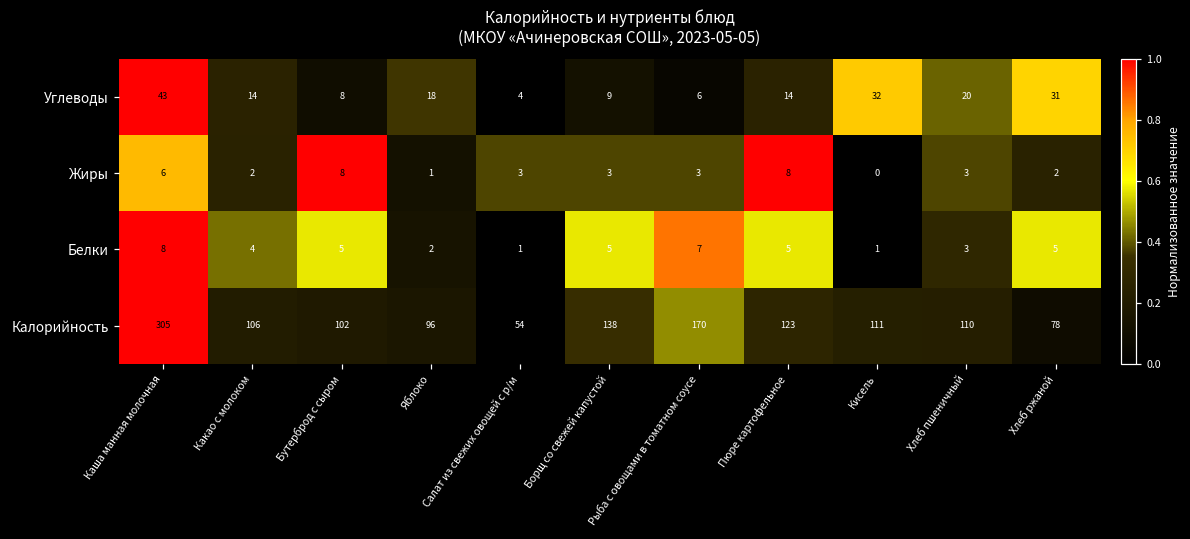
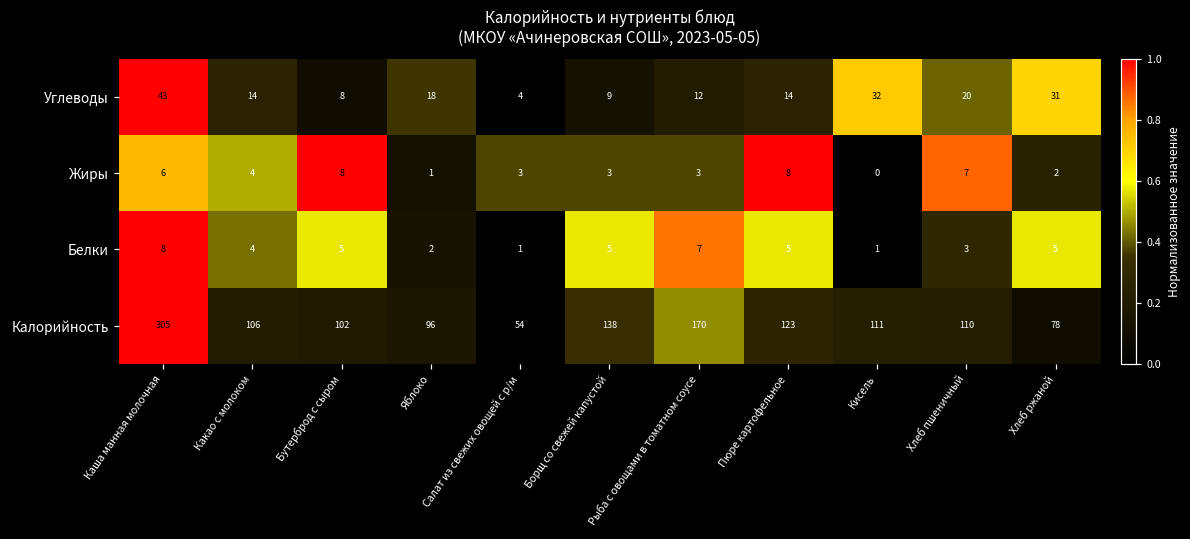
  {
    "Углеводы": {
      "Каша манная молочная": 43,
      "Какао с молоком": 14,
      "Бутерброд с сыром": 8,
      "Яблоко": 18,
      "Салат из свежих овощей с р/м": 4,
      "Борщ со свежей капустой": 9,
-     "Рыба с овощами в томатном соусе": 6,
+     "Рыба с овощами в томатном соусе": 12,
      "Пюре картофельное": 14,
      "Кисель": 32,
      "Хлеб пшеничный": 20,
      "Хлеб ржаной": 31
    },
    "Жиры": {
      "Каша манная молочная": 6,
-     "Какао с молоком": 2,
+     "Какао с молоком": 4,
      "Бутерброд с сыром": 8,
      "Яблоко": 1,
      "Салат из свежих овощей с р/м": 3,
      "Борщ со свежей капустой": 3,
      "Рыба с овощами в томатном соусе": 3,
      "Пюре картофельное": 8,
      "Кисель": 0,
-     "Хлеб пшеничный": 3,
+     "Хлеб пшеничный": 7,
      "Хлеб ржаной": 2
    },
    "Белки": {
      "Каша манная молочная": 8,
      "Какао с молоком": 4,
      "Бутерброд с сыром": 5,
      "Яблоко": 2,
      "Салат из свежих овощей с р/м": 1,
      "Борщ со свежей капустой": 5,
      "Рыба с овощами в томатном соусе": 7,
      "Пюре картофельное": 5,
      "Кисель": 1,
      "Хлеб пшеничный": 3,
      "Хлеб ржаной": 5
    },
    "Калорийность": {
      "Каша манная молочная": 305,
      "Какао с молоком": 106,
      "Бутерброд с сыром": 102,
      "Яблоко": 96,
      "Салат из свежих овощей с р/м": 54,
      "Борщ со свежей капустой": 138,
      "Рыба с овощами в томатном соусе": 170,
      "Пюре картофельное": 123,
      "Кисель": 111,
      "Хлеб пшеничный": 110,
      "Хлеб ржаной": 78
    }
  }
